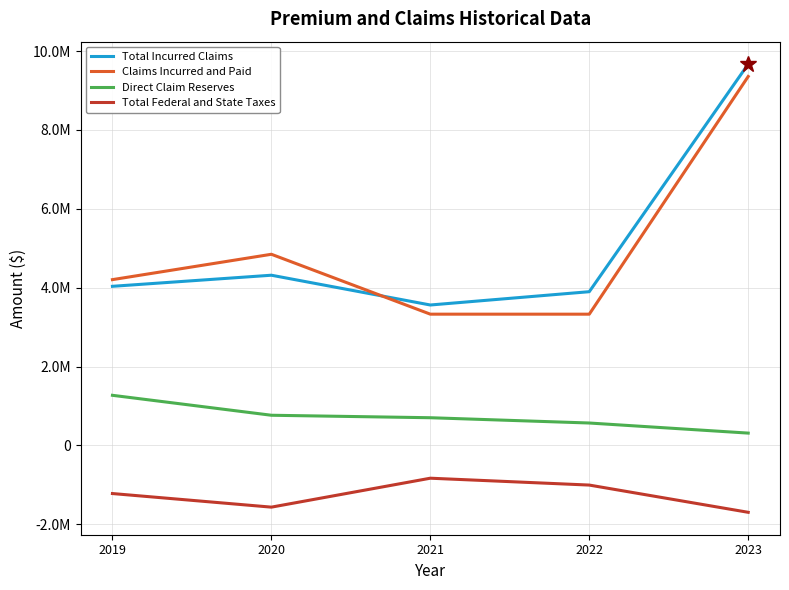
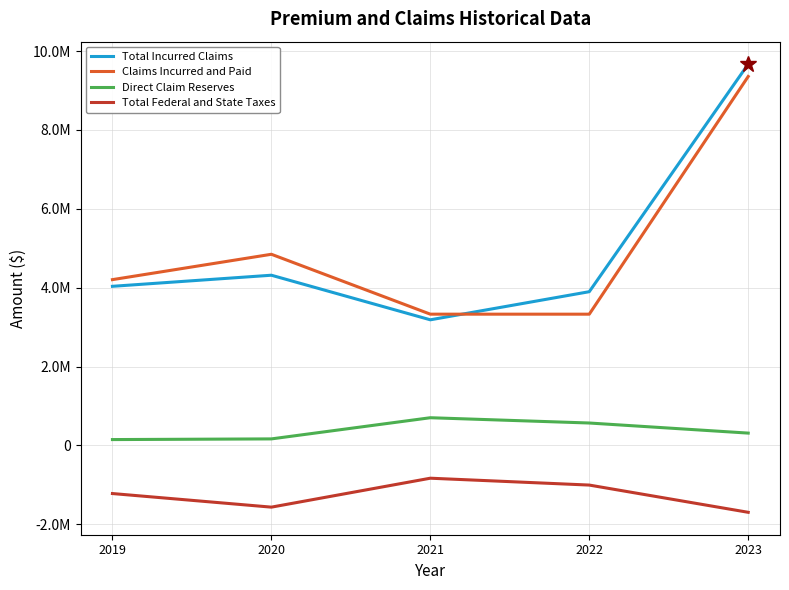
  {
    "Total Incurred Claims": {
      "2019": 4000000,
      "2020": 4300000,
-     "2021": 3600000,
+     "2021": 3200000,
      "2022": 3900000
    },
    "Direct Claim Reserves": {
-     "2019": 1300000,
-     "2020": 800000,
+     "2019": 200000,
+     "2020": 200000,
      "2021": 700000,
      "2022": 600000,
      "2023": 300000
    }
  }
